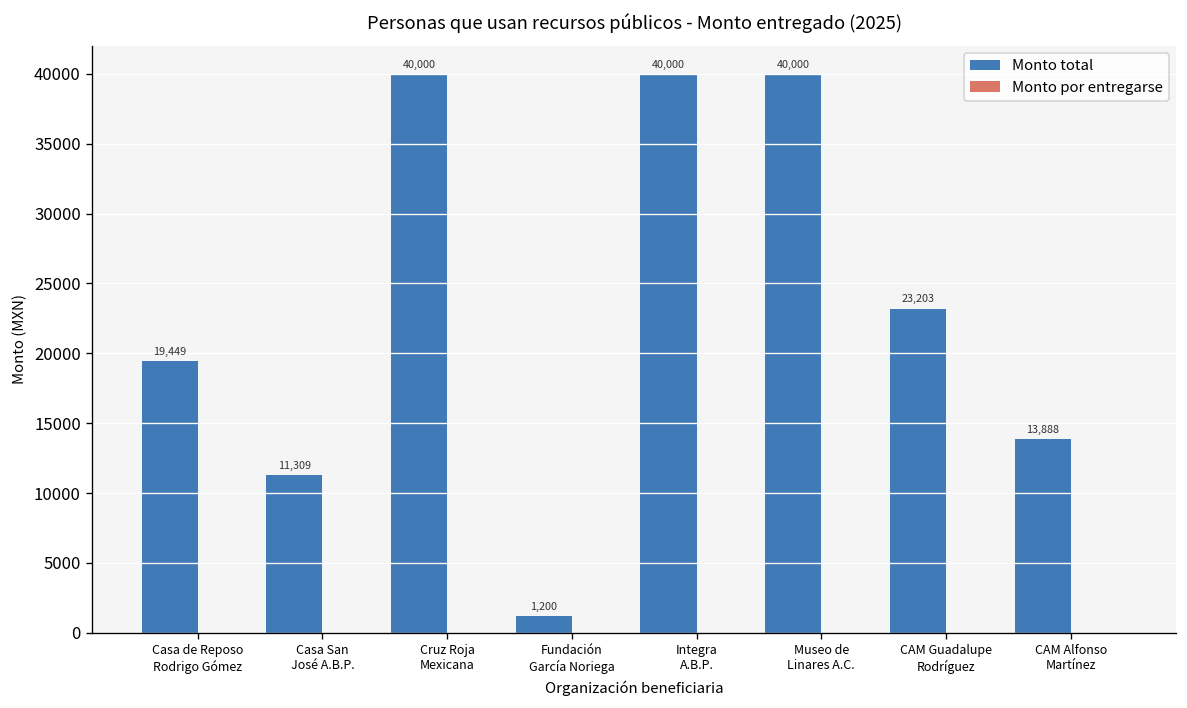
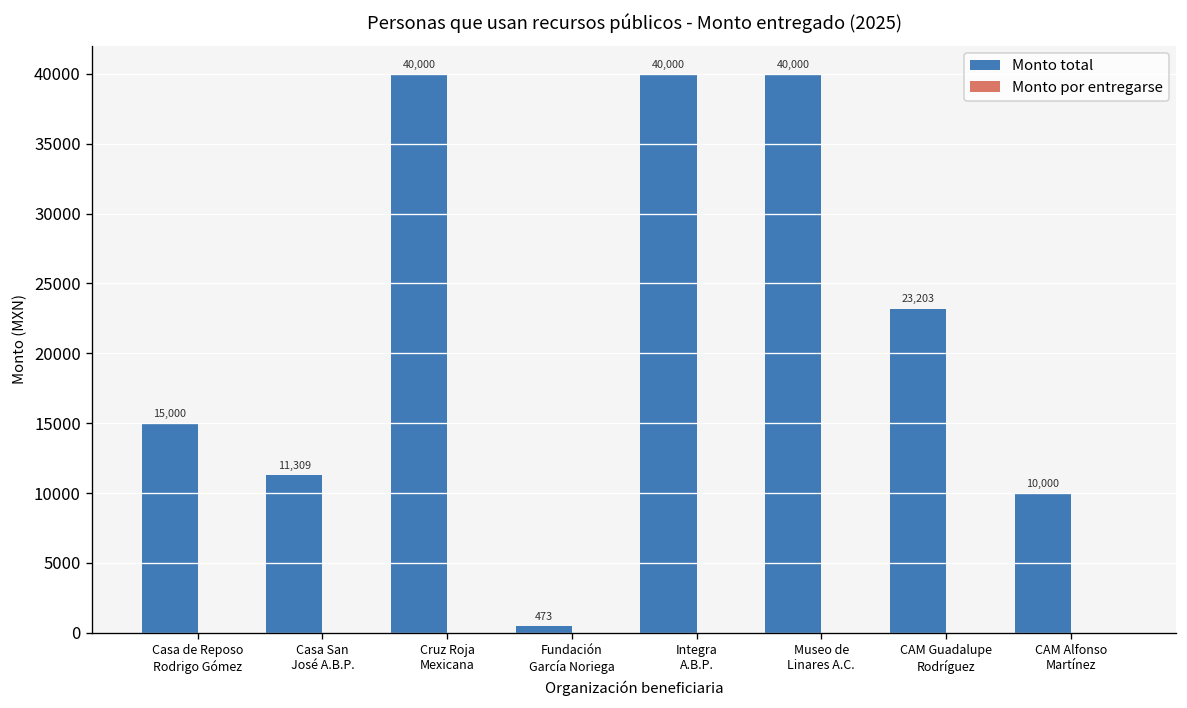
  {
    "Monto total": {
-     "Casa de Reposo Rodrigo Gómez": "19,449",
+     "Casa de Reposo Rodrigo Gómez": "15,000",
      "Casa San José A.B.P.": "11,309",
      "Cruz Roja Mexicana": "40,000",
-     "Fundación García Noriega": "1,200",
+     "Fundación García Noriega": "473",
      "Integra A.B.P.": "40,000",
      "Museo de Linares A.C.": "40,000",
      "CAM Guadalupe Rodríguez": "23,203",
-     "CAM Alfonso Martínez": "13,888"
+     "CAM Alfonso Martínez": "10,000"
    },
    "Monto por entregarse": {
      "Casa de Reposo Rodrigo Gómez": "0",
      "Casa San José A.B.P.": "0",
      "Cruz Roja Mexicana": "0",
      "Fundación García Noriega": "0",
      "Integra A.B.P.": "0",
      "Museo de Linares A.C.": "0",
      "CAM Guadalupe Rodríguez": "0",
      "CAM Alfonso Martínez": "0"
    }
  }
